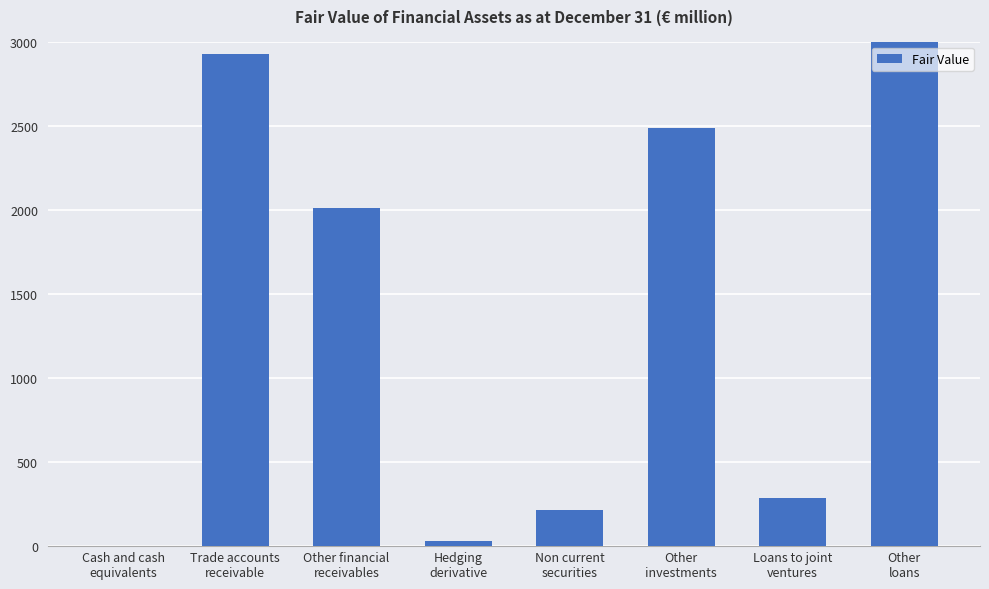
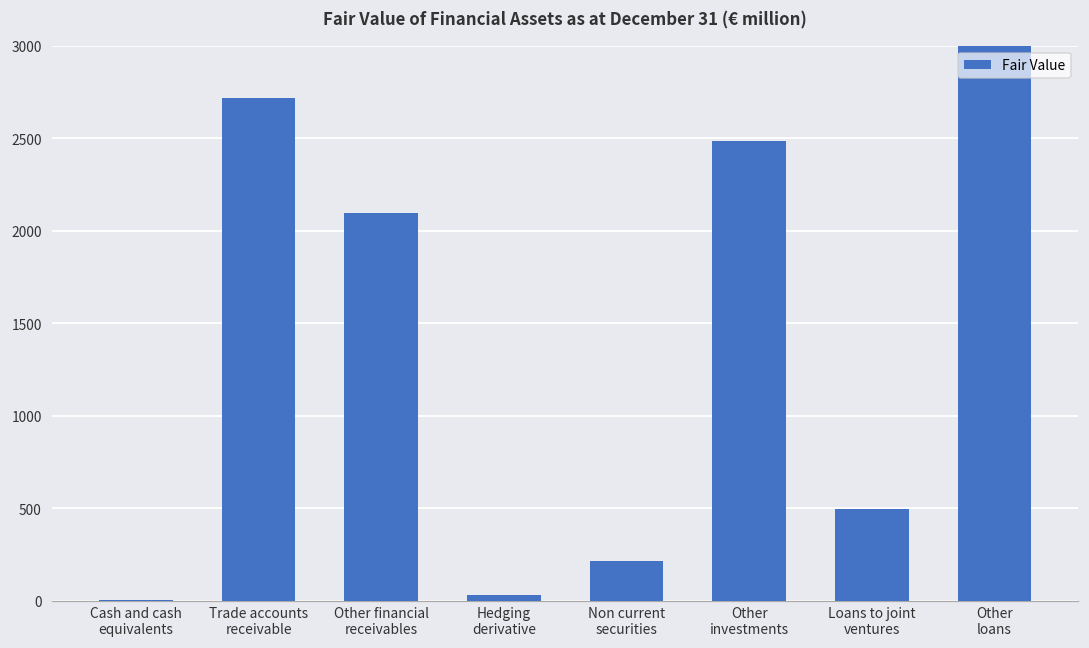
  {
-   "Trade accounts receivable": 2930,
-   "Other financial receivables": 2010,
+   "Trade accounts receivable": 2720,
+   "Other financial receivables": 2100,
    "Hedging derivative": 30,
    "Non current securities": 210,
    "Other investments": 2490,
-   "Loans to joint ventures": 280
+   "Loans to joint ventures": 500
  }
